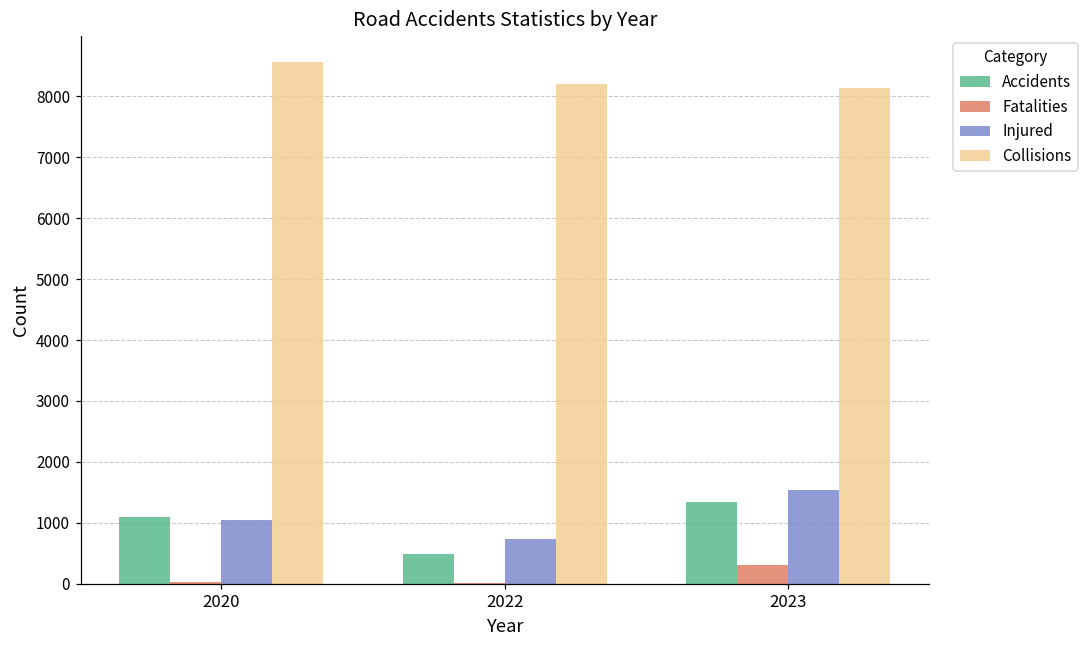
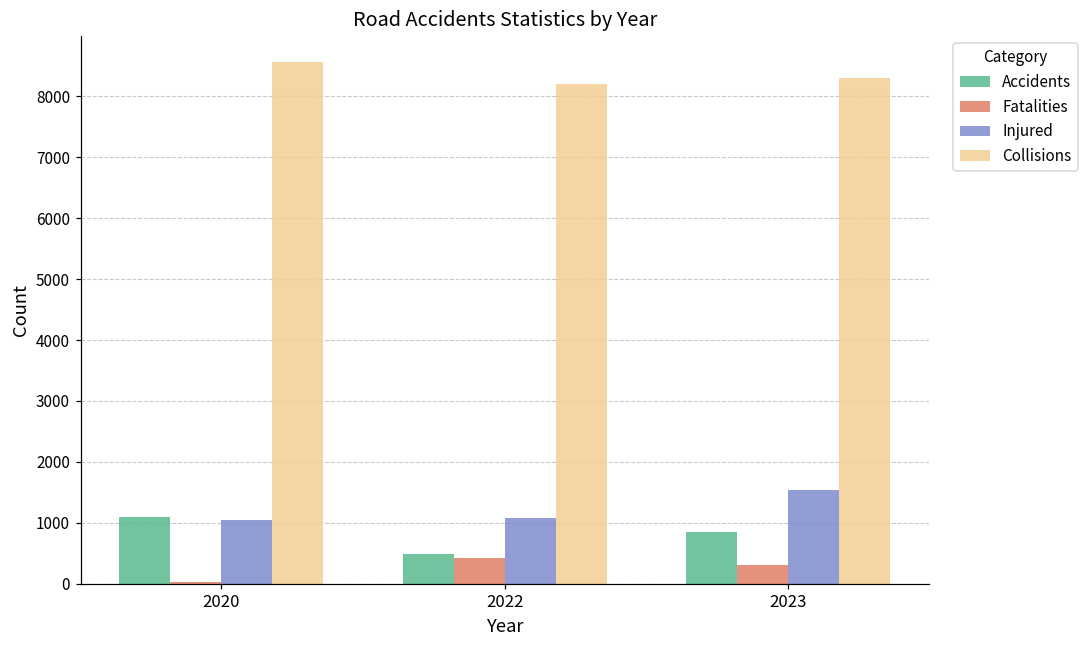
  {
    "Accidents": {
      "2020": 1100,
      "2022": 500,
-     "2023": 1300
+     "2023": 800
    },
    "Fatalities": {
-     "2022": 0,
+     "2022": 400,
      "2023": 300
    },
    "Injured": {
      "2020": 1000,
-     "2022": 700,
+     "2022": 1100,
      "2023": 1500
    },
    "Collisions": {
      "2020": 8600,
      "2022": 8200,
-     "2023": 8100
+     "2023": 8300
    }
  }
